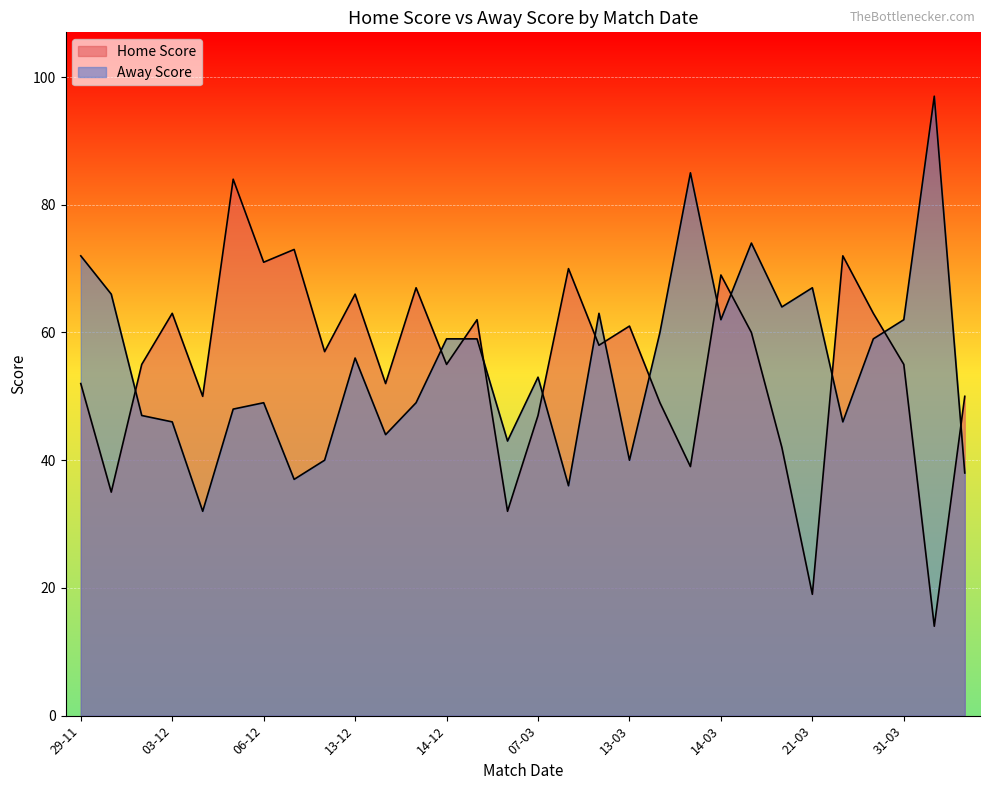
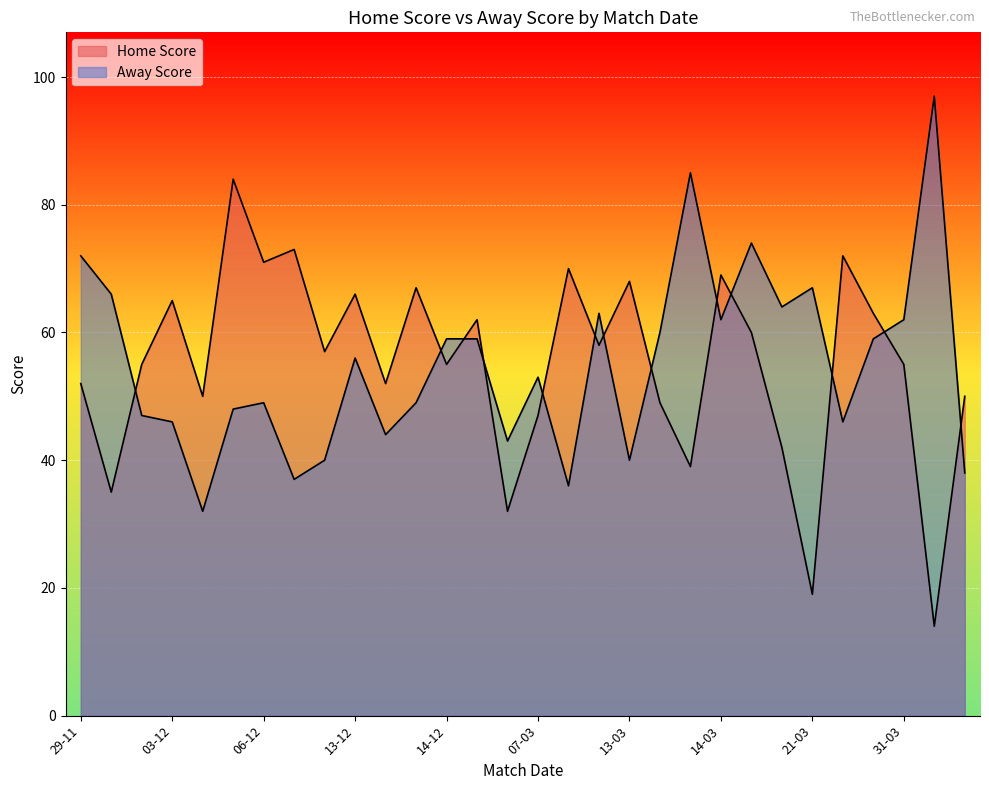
  {
    "Home Score": {
-     "03-12": 63,
+     "03-12": 65,
      "14-12": 55,
-     "13-03": 61
+     "13-03": 68
    },
    "Away Score": {
      "03-12": 46,
      "14-12": 59,
      "13-03": 40
    }
  }
